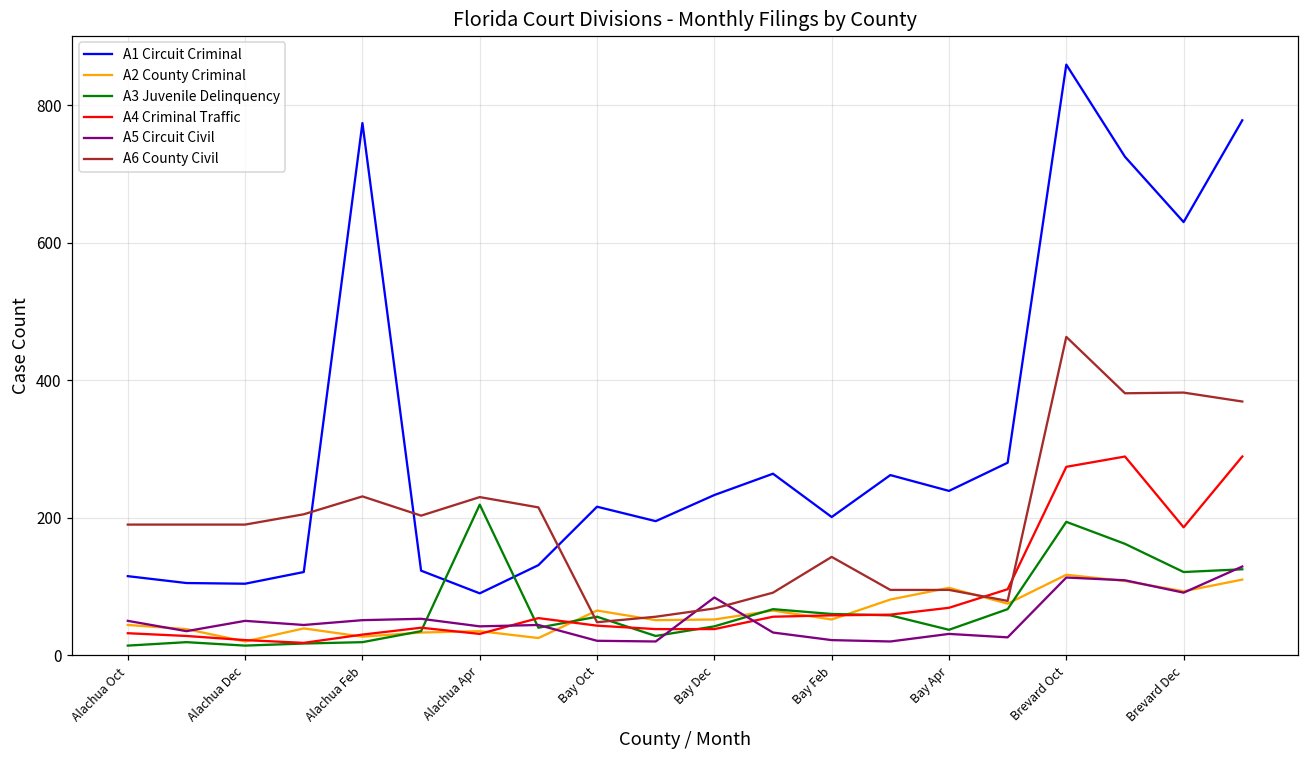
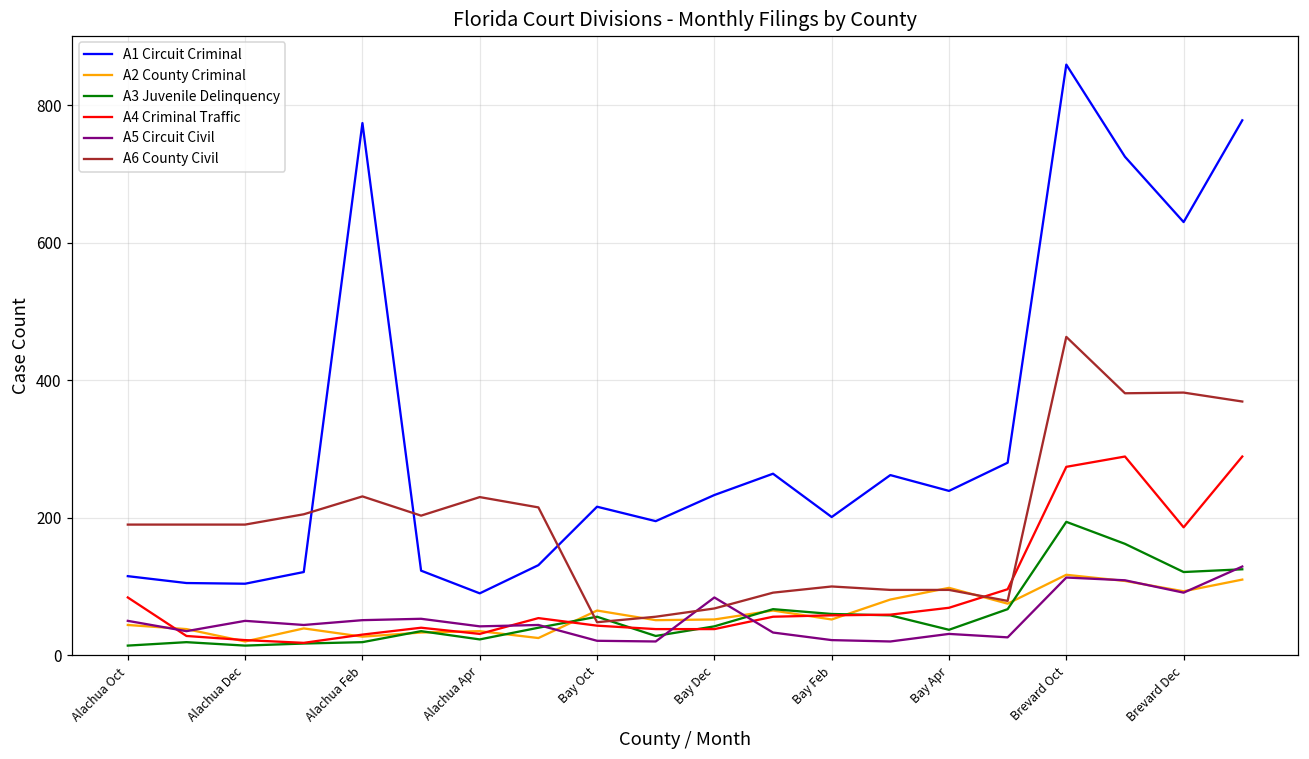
  {
    "A1 Circuit Criminal": {
      "Alachua Oct": 120,
      "Alachua Dec": 100,
      "Alachua Feb": 770,
      "Alachua Apr": 90,
      "Bay Oct": 220,
      "Bay Dec": 230,
      "Bay Feb": 200,
      "Bay Apr": 240,
      "Brevard Oct": 860,
      "Brevard Dec": 630
    },
    "A2 County Criminal": {
      "Alachua Oct": 40,
      "Bay Oct": 70,
      "Bay Dec": 50,
      "Bay Feb": 50
    },
    "A3 Juvenile Delinquency": {
      "Alachua Oct": 10,
      "Alachua Dec": 10,
      "Alachua Feb": 20,
-     "Alachua Apr": 220,
+     "Alachua Apr": 20,
      "Bay Oct": 60,
      "Bay Apr": 40,
      "Brevard Oct": 190,
      "Brevard Dec": 120
    },
    "A4 Criminal Traffic": {
-     "Alachua Oct": 30,
+     "Alachua Oct": 80,
      "Bay Oct": 40,
      "Bay Apr": 70,
      "Brevard Oct": 270,
      "Brevard Dec": 190
    },
    "A5 Circuit Civil": {
      "Alachua Oct": 50,
      "Alachua Dec": 50,
      "Alachua Feb": 50,
      "Alachua Apr": 40,
      "Bay Oct": 20,
      "Bay Dec": 80,
      "Bay Feb": 20,
      "Bay Apr": 30
    },
    "A6 County Civil": {
      "Alachua Oct": 190,
      "Alachua Dec": 190,
      "Alachua Feb": 230,
      "Alachua Apr": 230,
      "Bay Oct": 50,
      "Bay Dec": 70,
-     "Bay Feb": 140,
+     "Bay Feb": 100,
      "Brevard Oct": 460,
      "Brevard Dec": 380
    }
  }
